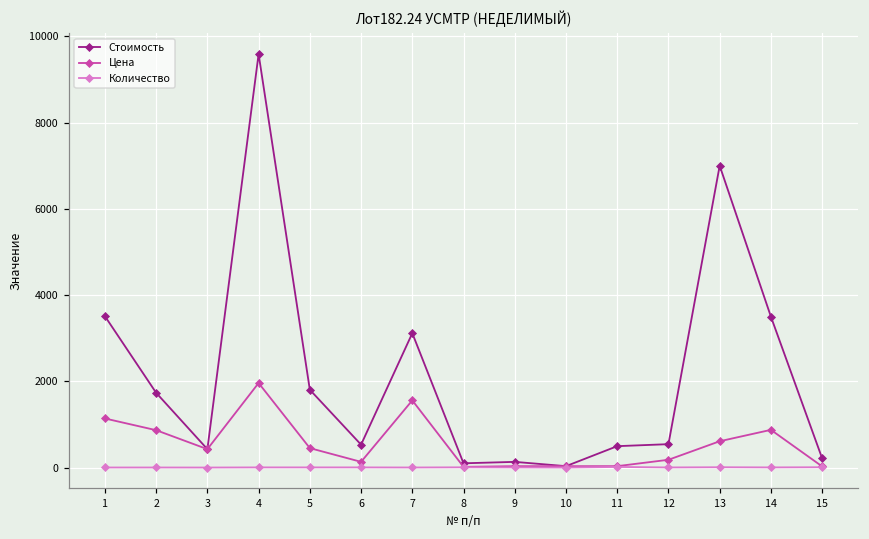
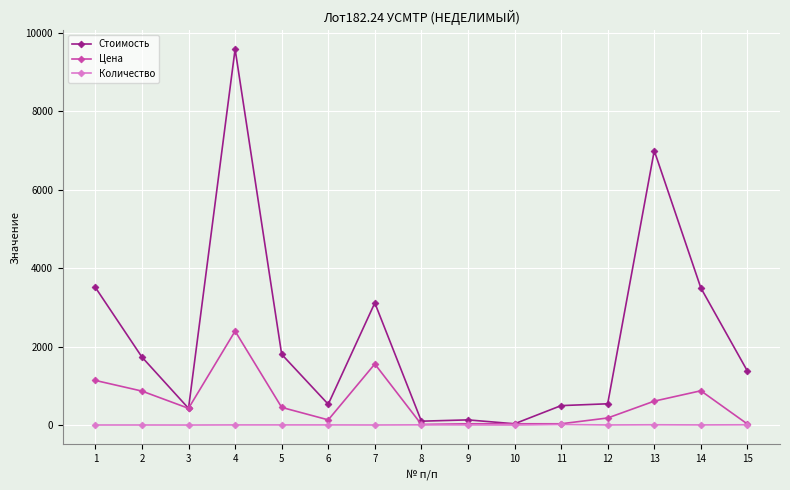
  {
    "Стоимость": {
      "1": 3500,
      "2": 1700,
      "4": 9600,
      "5": 1800,
      "6": 500,
      "7": 3100,
      "8": 100,
      "9": 100,
      "11": 500,
      "12": 500,
      "13": 7000,
      "14": 3500,
-     "15": 200
+     "15": 1400
    },
    "Цена": {
      "1": 1100,
      "2": 900,
-     "4": 2000,
+     "4": 2400,
      "5": 500,
      "6": 100,
      "7": 1600,
      "12": 200,
      "13": 600,
      "14": 900
    },
    "Количество": {
      "1": 0,
      "2": 0,
      "3": 0,
      "4": 0,
      "5": 0,
      "6": 0,
      "7": 0,
      "12": 0,
      "13": 0,
      "14": 0
    }
  }
